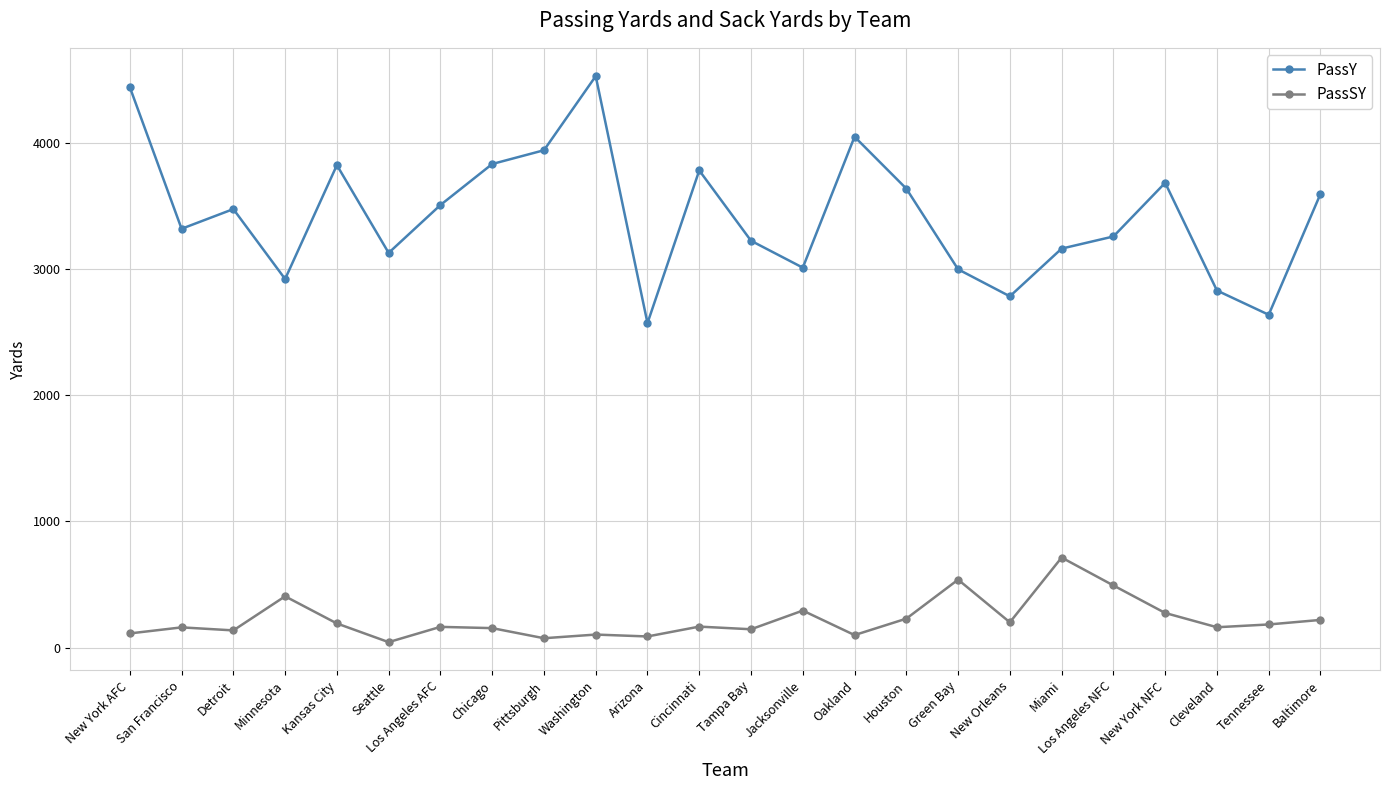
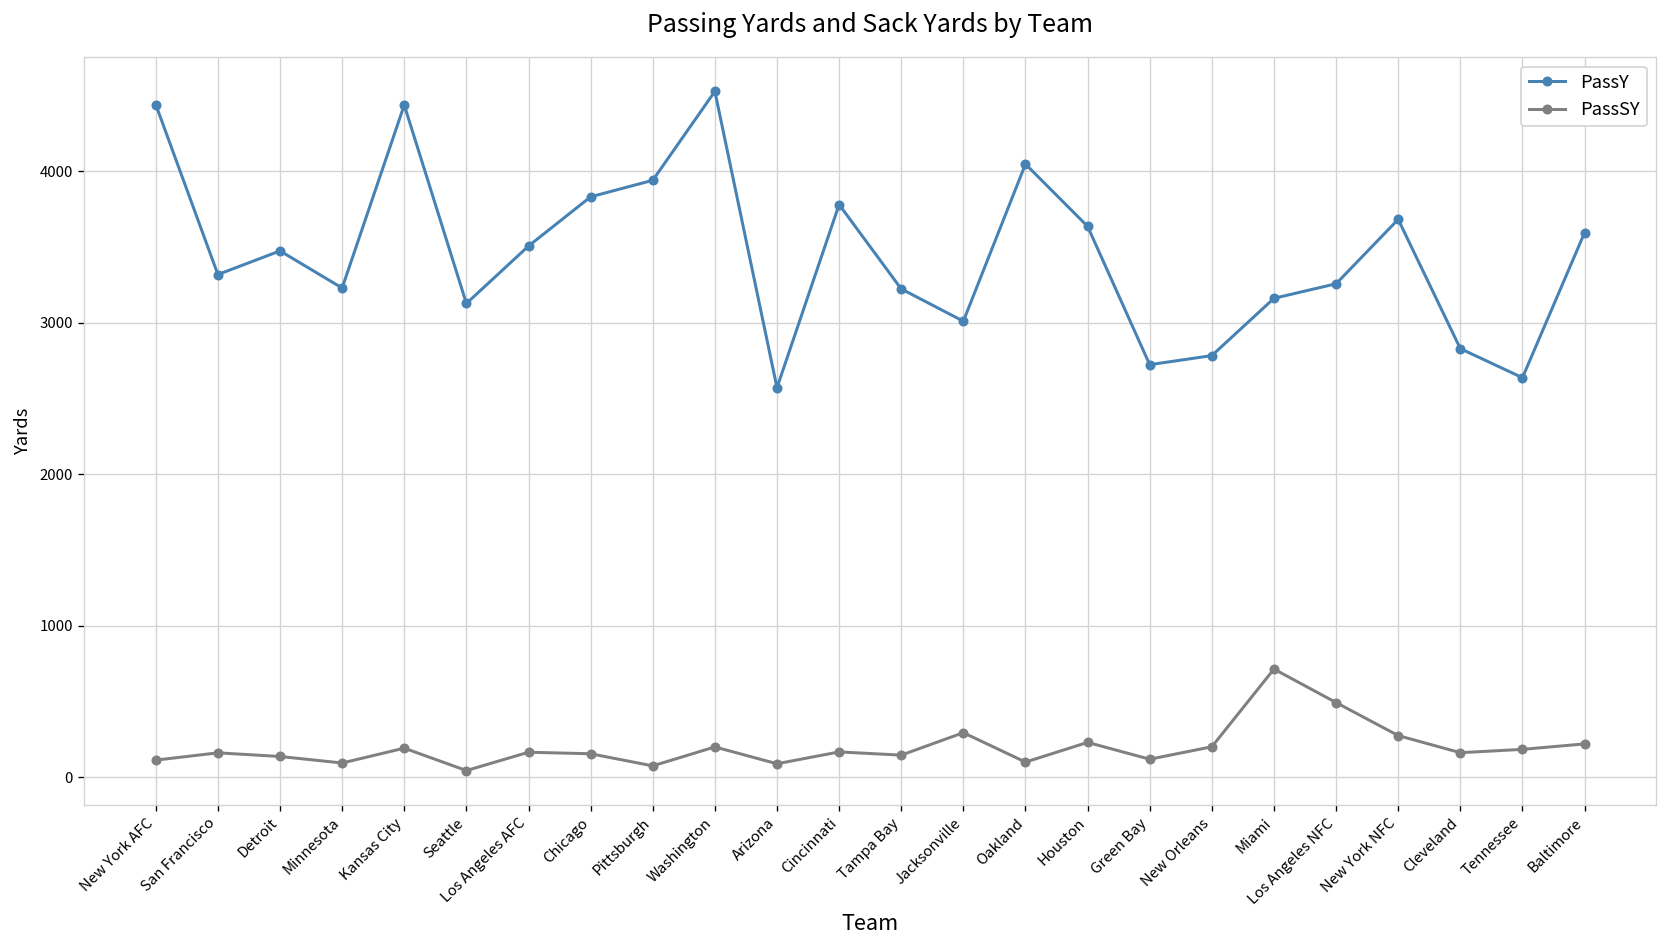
  {
    "PassY": {
      "New York AFC": 4440,
      "San Francisco": 3320,
      "Detroit": 3470,
-     "Minnesota": 2920,
-     "Kansas City": 3820,
+     "Minnesota": 3230,
+     "Kansas City": 4440,
      "Seattle": 3130,
      "Los Angeles AFC": 3510,
      "Chicago": 3830,
      "Pittsburgh": 3940,
      "Washington": 4530,
      "Arizona": 2570,
      "Cincinnati": 3780,
      "Tampa Bay": 3220,
      "Jacksonville": 3010,
      "Oakland": 4050,
      "Houston": 3640,
-     "Green Bay": 3000,
+     "Green Bay": 2720,
      "New Orleans": 2780,
      "Miami": 3160,
      "Los Angeles NFC": 3260,
      "New York NFC": 3680,
      "Cleveland": 2830,
      "Tennessee": 2640,
      "Baltimore": 3590
    },
    "PassSY": {
      "New York AFC": 110,
      "San Francisco": 160,
      "Detroit": 140,
-     "Minnesota": 410,
+     "Minnesota": 90,
      "Kansas City": 190,
      "Seattle": 40,
      "Los Angeles AFC": 160,
      "Chicago": 150,
      "Pittsburgh": 70,
-     "Washington": 100,
+     "Washington": 200,
      "Arizona": 90,
      "Cincinnati": 170,
      "Tampa Bay": 150,
      "Jacksonville": 290,
      "Oakland": 100,
      "Houston": 230,
-     "Green Bay": 540,
+     "Green Bay": 120,
      "New Orleans": 200,
      "Miami": 710,
      "Los Angeles NFC": 490,
      "New York NFC": 270,
      "Cleveland": 160,
      "Tennessee": 180,
      "Baltimore": 220
    }
  }
